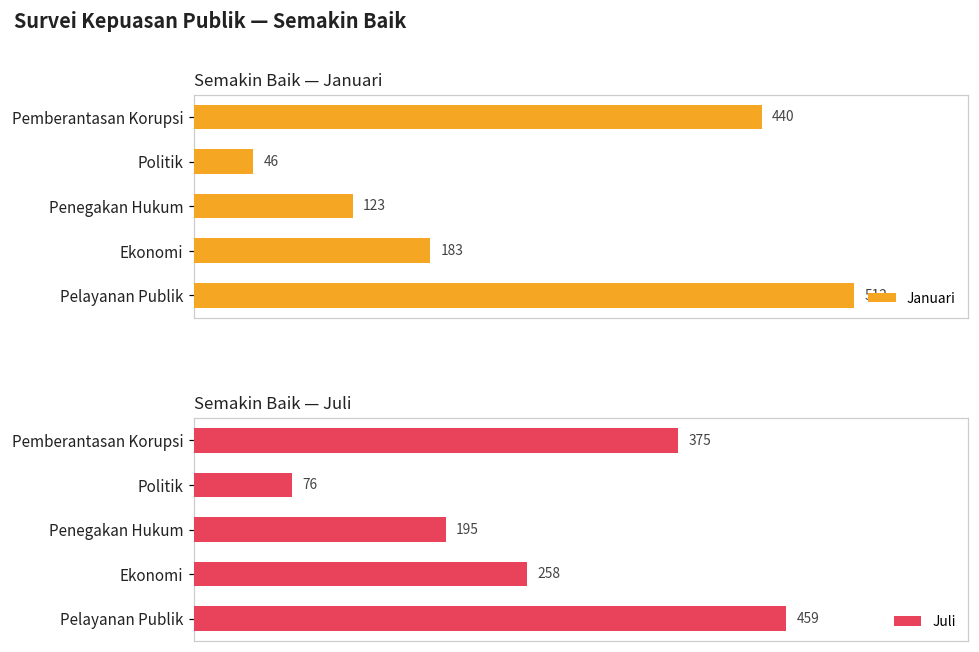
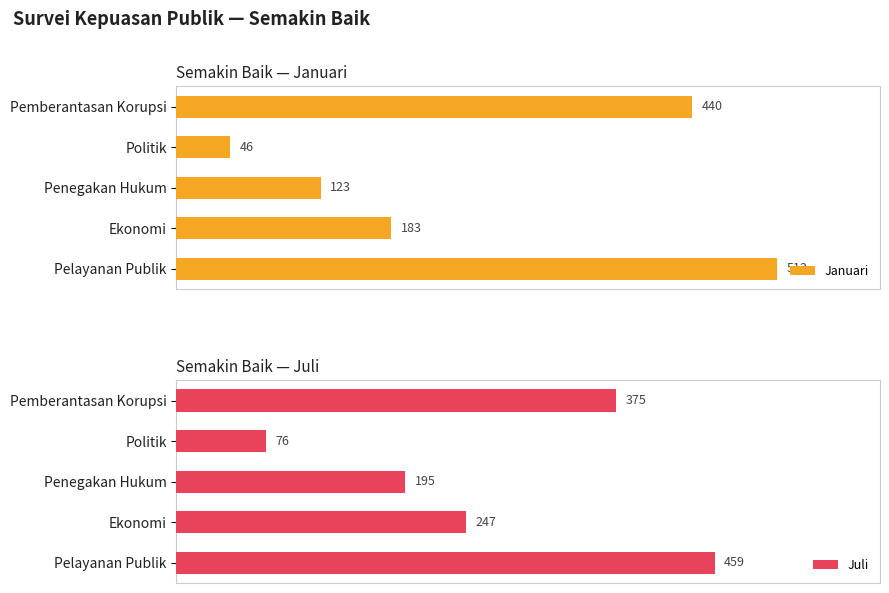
  {
    "Semakin Baik — Januari": {
      "Pemberantasan Korupsi": 440,
      "Politik": 46,
      "Penegakan Hukum": 123,
      "Ekonomi": 183,
      "Pelayanan Publik": 512
    },
    "Semakin Baik — Juli": {
      "Pemberantasan Korupsi": 375,
      "Politik": 76,
      "Penegakan Hukum": 195,
-     "Ekonomi": 258,
+     "Ekonomi": 247,
      "Pelayanan Publik": 459
    }
  }
